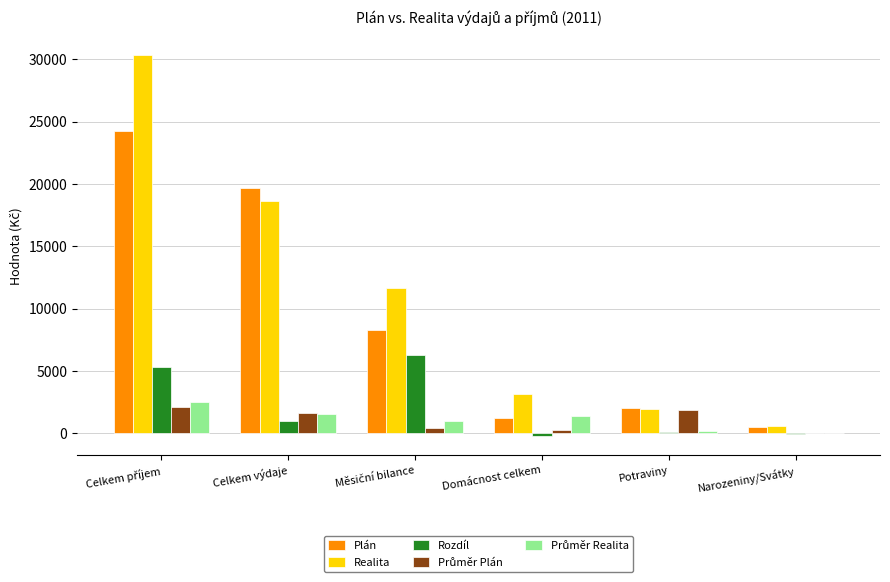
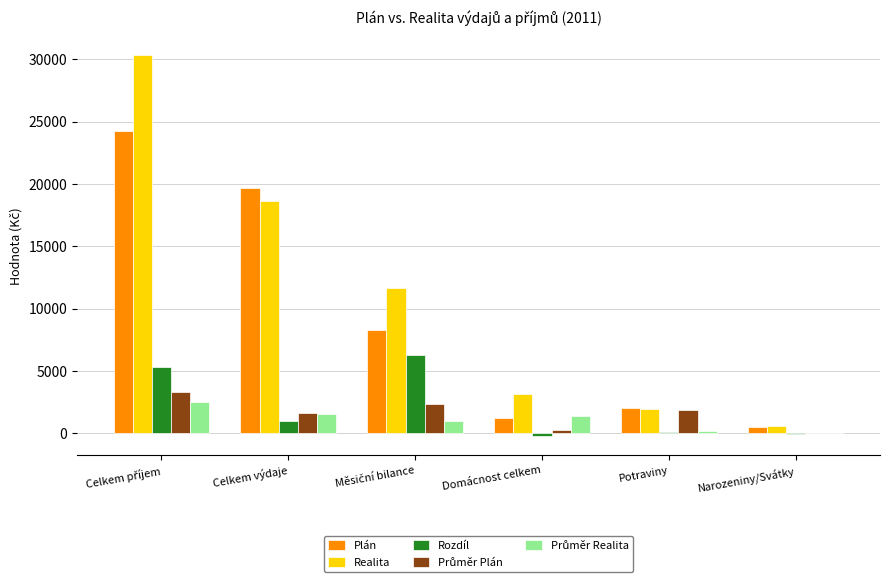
  {
    "Plán": {
      "Celkem příjem": 24200,
      "Celkem výdaje": 19600,
      "Měsiční bilance": 8300,
      "Domácnost celkem": 1200,
      "Potraviny": 2000,
      "Narozeniny/Svátky": 500
    },
    "Realita": {
      "Celkem příjem": 30300,
      "Celkem výdaje": 18700,
      "Měsiční bilance": 11600,
      "Domácnost celkem": 3100,
      "Potraviny": 1900,
      "Narozeniny/Svátky": 600
    },
    "Rozdíl": {
      "Celkem příjem": 5300,
      "Celkem výdaje": 1000,
      "Měsiční bilance": 6300,
      "Domácnost celkem": -200
    },
    "Průměr Plán": {
-     "Celkem příjem": 2100,
+     "Celkem příjem": 3300,
      "Celkem výdaje": 1600,
-     "Měsiční bilance": 400,
+     "Měsiční bilance": 2300,
      "Domácnost celkem": 200,
      "Potraviny": 1900
    },
    "Průměr Realita": {
      "Celkem příjem": 2500,
      "Celkem výdaje": 1600,
      "Měsiční bilance": 1000,
      "Domácnost celkem": 1400
    }
  }
